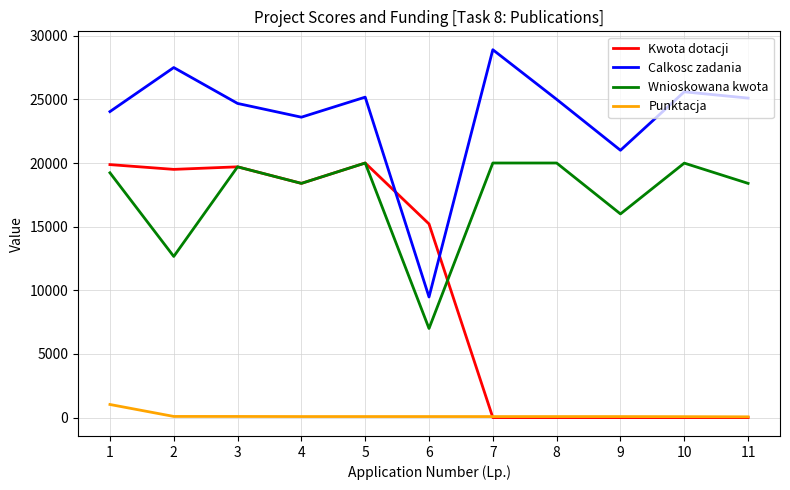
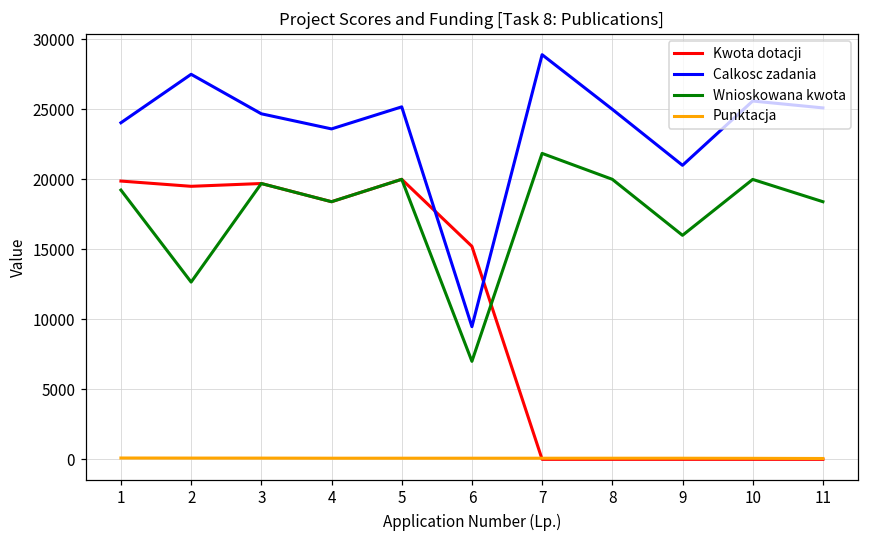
  {
    "Kwota dotacji": {
      "1": 19900,
      "2": 19500,
      "6": 15200
    },
    "Calkosc zadania": {
      "1": 24000,
      "2": 27500,
      "3": 24700,
      "4": 23600,
      "5": 25200,
      "6": 9500,
      "7": 28900,
      "8": 25000,
      "9": 21000
    },
    "Wnioskowana kwota": {
      "1": 19200,
      "2": 12700,
      "6": 7000,
-     "7": 20000,
+     "7": 21900,
      "8": 20000,
      "9": 16000,
      "10": 20000,
      "11": 18400
    },
    "Punktacja": {
-     "1": 1000,
+     "1": 100,
      "2": 100,
      "3": 100,
      "4": 100,
      "5": 100,
      "6": 100
    }
  }
